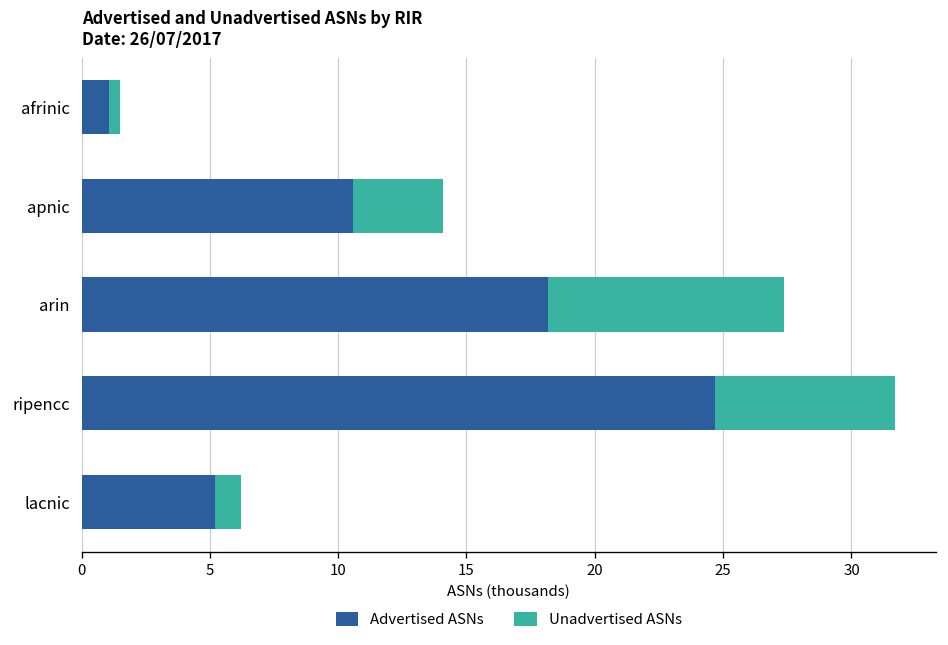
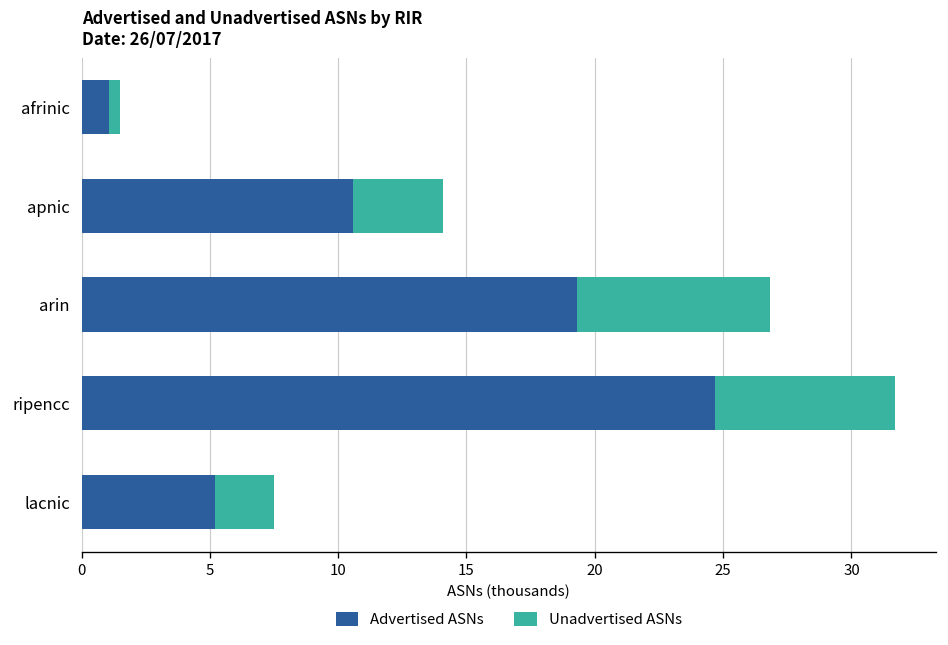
  {
    "Advertised ASNs": {
      "afrinic": 1.1,
      "apnic": 10.6,
-     "arin": 18.2,
+     "arin": 19.3,
      "ripencc": 24.7,
      "lacnic": 5.2
    },
    "Unadvertised ASNs": {
      "afrinic": 0.4,
      "apnic": 3.5,
-     "arin": 9.2,
+     "arin": 7.5,
      "ripencc": 7.0,
-     "lacnic": 1.0
+     "lacnic": 2.3
    }
  }
